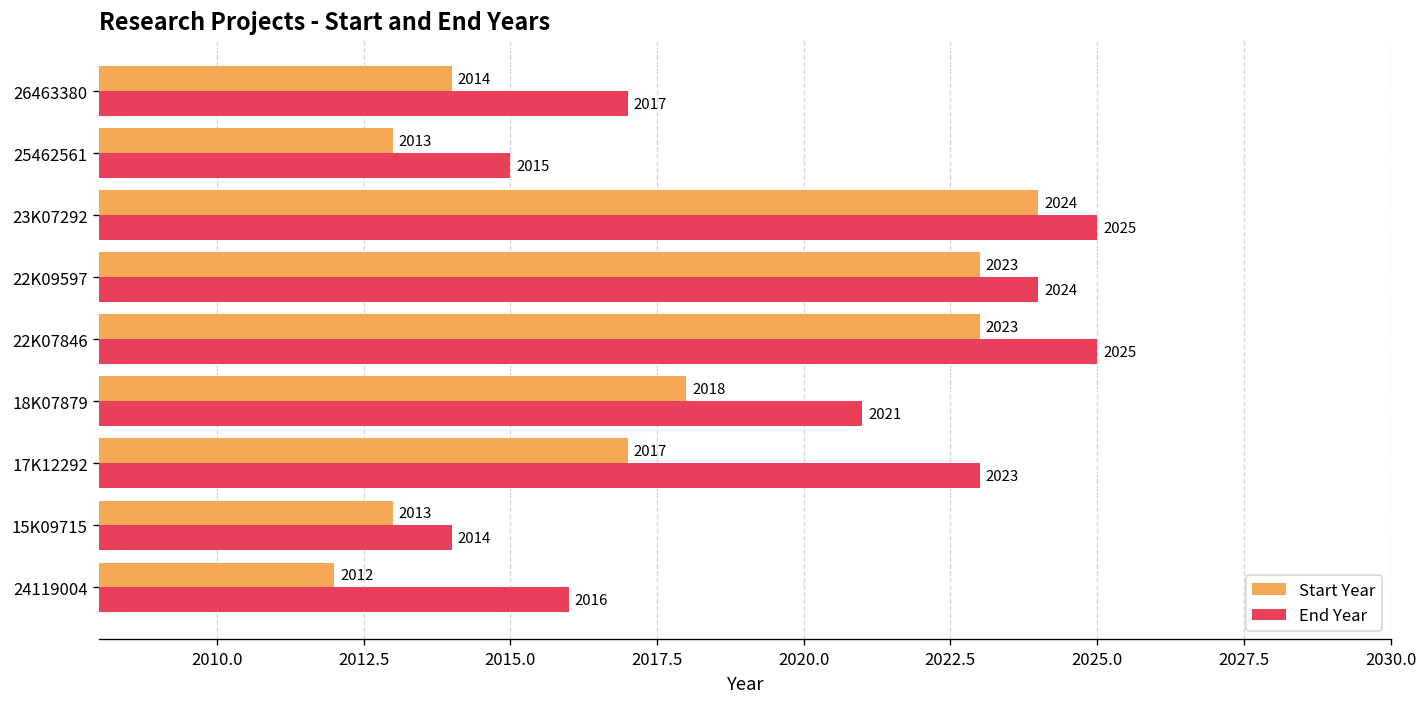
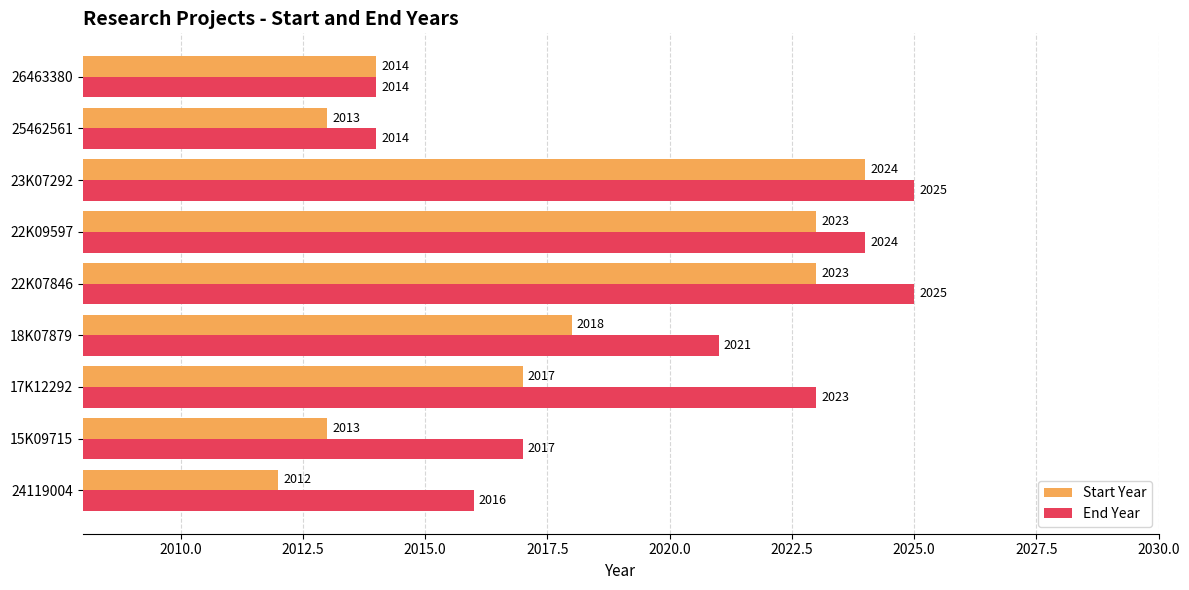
  {
    "Start Year": {
      "26463380": 2014,
      "25462561": 2013,
      "23K07292": 2024,
      "22K09597": 2023,
      "22K07846": 2023,
      "18K07879": 2018,
      "17K12292": 2017,
      "15K09715": 2013,
      "24119004": 2012
    },
    "End Year": {
-     "26463380": 2017,
-     "25462561": 2015,
+     "26463380": 2014,
+     "25462561": 2014,
      "23K07292": 2025,
      "22K09597": 2024,
      "22K07846": 2025,
      "18K07879": 2021,
      "17K12292": 2023,
-     "15K09715": 2014,
+     "15K09715": 2017,
      "24119004": 2016
    }
  }
